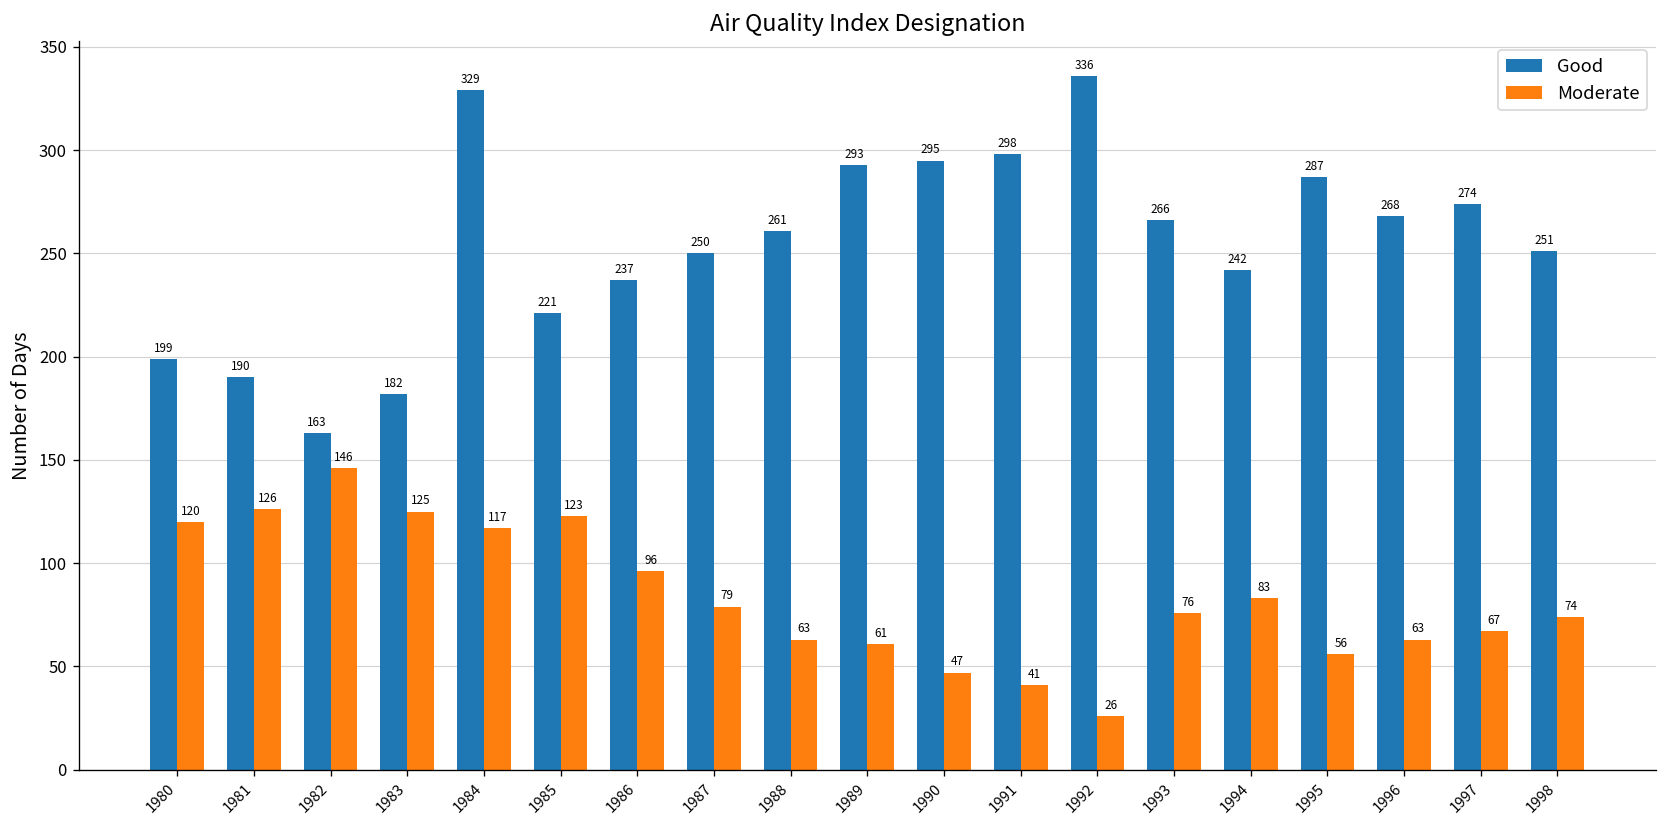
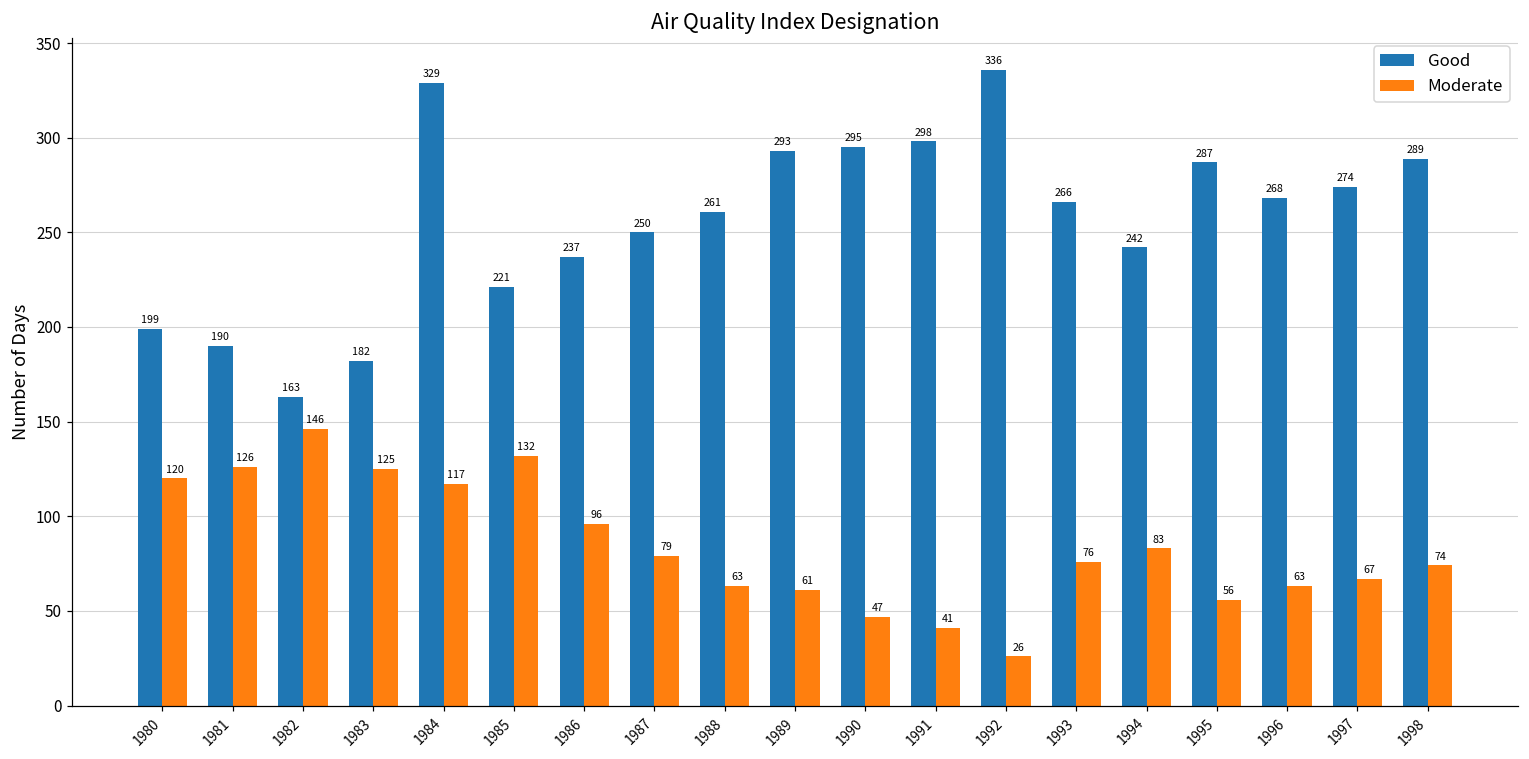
  {
    "Good": {
      "1980": 199,
      "1981": 190,
      "1982": 163,
      "1983": 182,
      "1984": 329,
      "1985": 221,
      "1986": 237,
      "1987": 250,
      "1988": 261,
      "1989": 293,
      "1990": 295,
      "1991": 298,
      "1992": 336,
      "1993": 266,
      "1994": 242,
      "1995": 287,
      "1996": 268,
      "1997": 274,
-     "1998": 251
+     "1998": 289
    },
    "Moderate": {
      "1980": 120,
      "1981": 126,
      "1982": 146,
      "1983": 125,
      "1984": 117,
-     "1985": 123,
+     "1985": 132,
      "1986": 96,
      "1987": 79,
      "1988": 63,
      "1989": 61,
      "1990": 47,
      "1991": 41,
      "1992": 26,
      "1993": 76,
      "1994": 83,
      "1995": 56,
      "1996": 63,
      "1997": 67,
      "1998": 74
    }
  }
